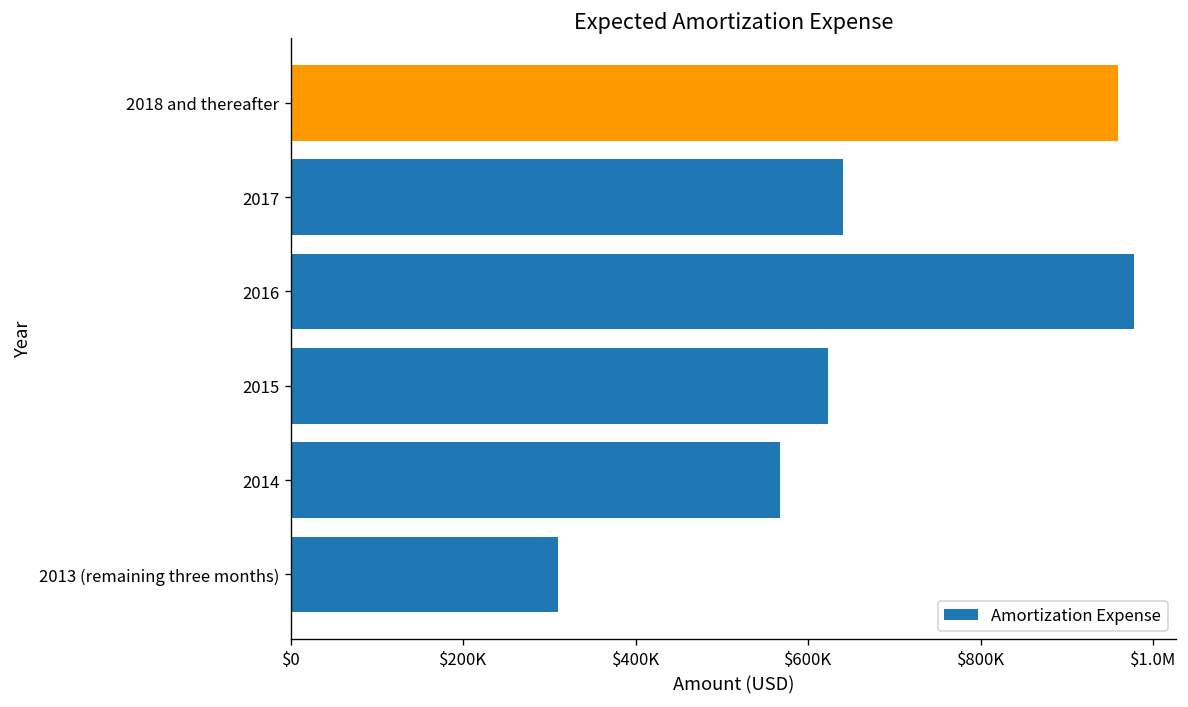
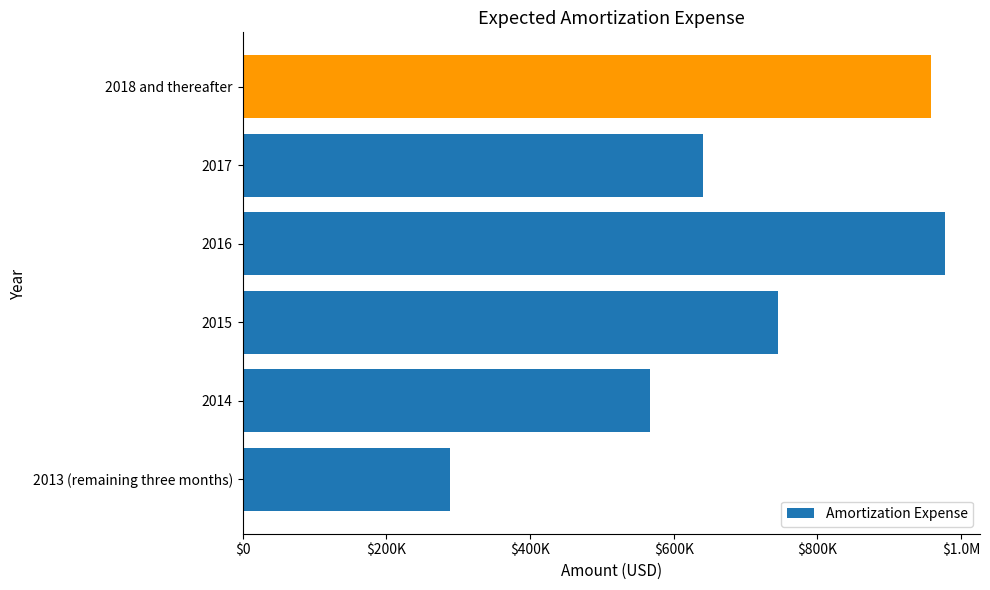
  {
    "2018 and thereafter": "$960000",
    "2017": "$640000",
    "2016": "$980000",
-   "2015": "$620000",
+   "2015": "$750000",
    "2014": "$570000",
-   "2013 (remaining three months)": "$310000"
+   "2013 (remaining three months)": "$290000"
  }
